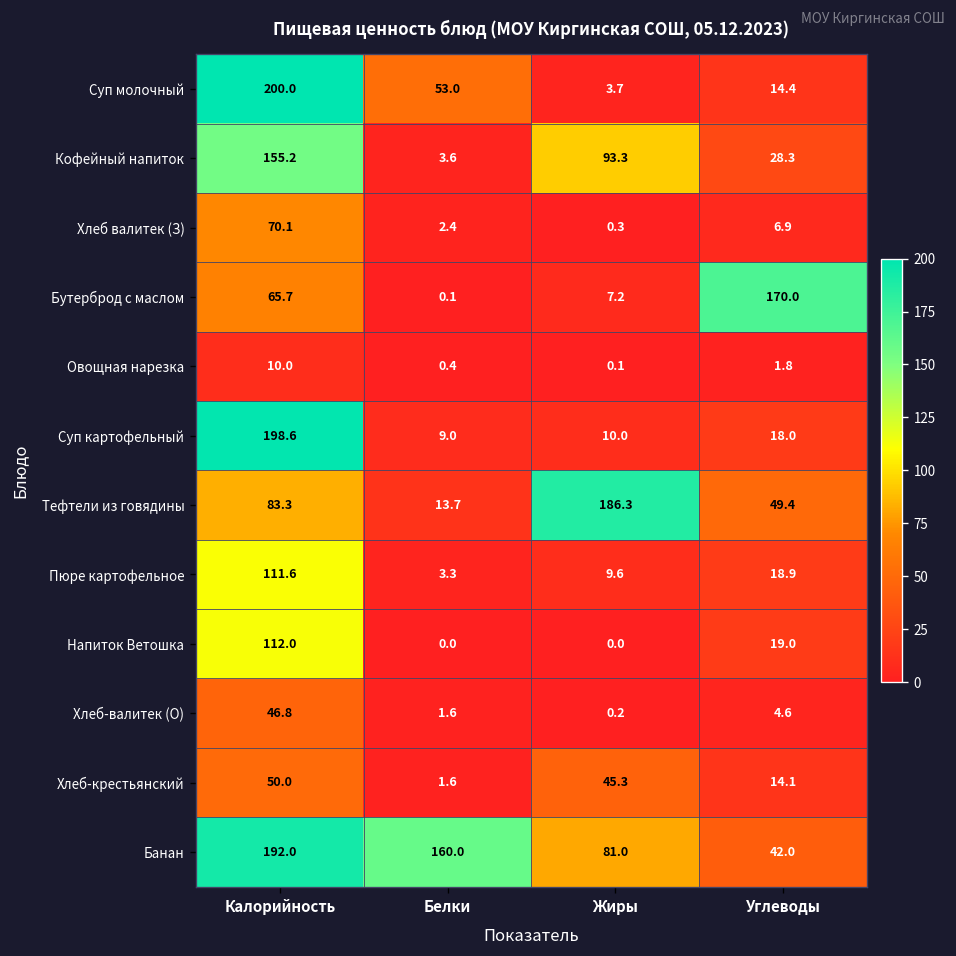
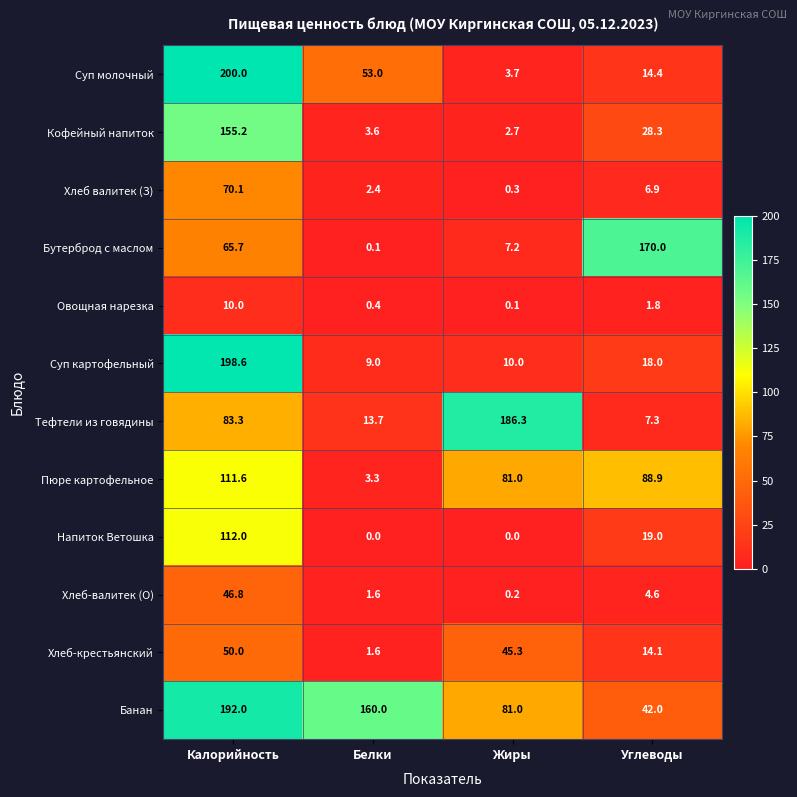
  {
    "Суп молочный": {
      "Калорийность": 200.0,
      "Белки": 53.0,
      "Жиры": 3.7,
      "Углеводы": 14.4
    },
    "Кофейный напиток": {
      "Калорийность": 155.2,
      "Белки": 3.6,
-     "Жиры": 93.3,
+     "Жиры": 2.7,
      "Углеводы": 28.3
    },
    "Хлеб валитек (З)": {
      "Калорийность": 70.1,
      "Белки": 2.4,
      "Жиры": 0.3,
      "Углеводы": 6.9
    },
    "Бутерброд с маслом": {
      "Калорийность": 65.7,
      "Белки": 0.1,
      "Жиры": 7.2,
      "Углеводы": 170.0
    },
    "Овощная нарезка": {
      "Калорийность": 10.0,
      "Белки": 0.4,
      "Жиры": 0.1,
      "Углеводы": 1.8
    },
    "Суп картофельный": {
      "Калорийность": 198.6,
      "Белки": 9.0,
      "Жиры": 10.0,
      "Углеводы": 18.0
    },
    "Тефтели из говядины": {
      "Калорийность": 83.3,
      "Белки": 13.7,
      "Жиры": 186.3,
-     "Углеводы": 49.4
+     "Углеводы": 7.3
    },
    "Пюре картофельное": {
      "Калорийность": 111.6,
      "Белки": 3.3,
-     "Жиры": 9.6,
-     "Углеводы": 18.9
+     "Жиры": 81.0,
+     "Углеводы": 88.9
    },
    "Напиток Ветошка": {
      "Калорийность": 112.0,
      "Белки": 0.0,
      "Жиры": 0.0,
      "Углеводы": 19.0
    },
    "Хлеб-валитек (О)": {
      "Калорийность": 46.8,
      "Белки": 1.6,
      "Жиры": 0.2,
      "Углеводы": 4.6
    },
    "Хлеб-крестьянский": {
      "Калорийность": 50.0,
      "Белки": 1.6,
      "Жиры": 45.3,
      "Углеводы": 14.1
    },
    "Банан": {
      "Калорийность": 192.0,
      "Белки": 160.0,
      "Жиры": 81.0,
      "Углеводы": 42.0
    }
  }
